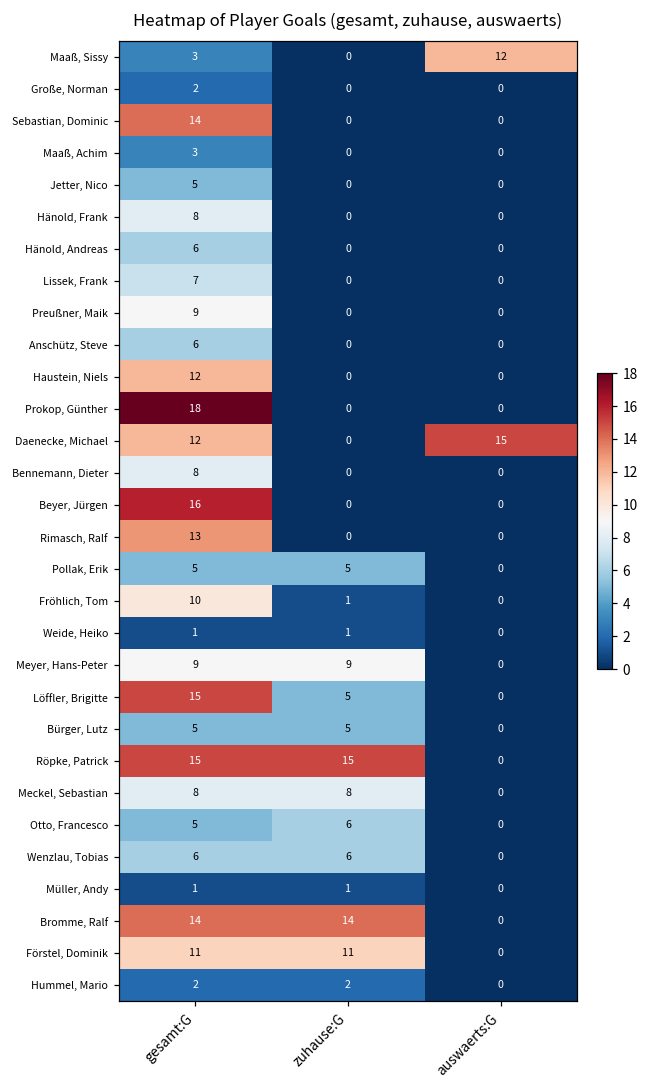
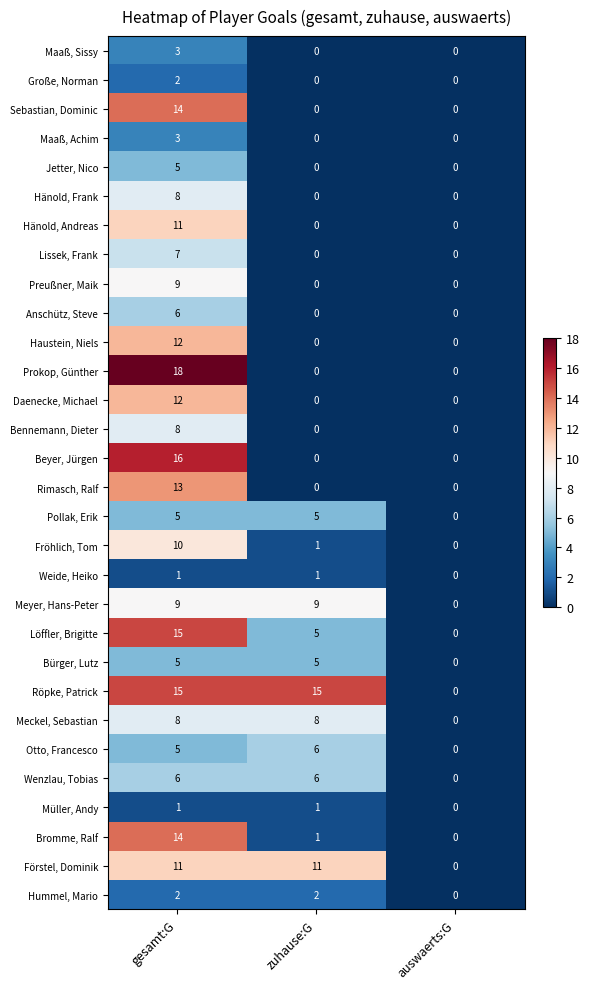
  {
    "Maaß, Sissy": {
      "gesamt:G": 3,
      "zuhause:G": 0,
-     "auswaerts:G": 12
+     "auswaerts:G": 0
    },
    "Große, Norman": {
      "gesamt:G": 2,
      "zuhause:G": 0,
      "auswaerts:G": 0
    },
    "Sebastian, Dominic": {
      "gesamt:G": 14,
      "zuhause:G": 0,
      "auswaerts:G": 0
    },
    "Maaß, Achim": {
      "gesamt:G": 3,
      "zuhause:G": 0,
      "auswaerts:G": 0
    },
    "Jetter, Nico": {
      "gesamt:G": 5,
      "zuhause:G": 0,
      "auswaerts:G": 0
    },
    "Hänold, Frank": {
      "gesamt:G": 8,
      "zuhause:G": 0,
      "auswaerts:G": 0
    },
    "Hänold, Andreas": {
-     "gesamt:G": 6,
+     "gesamt:G": 11,
      "zuhause:G": 0,
      "auswaerts:G": 0
    },
    "Lissek, Frank": {
      "gesamt:G": 7,
      "zuhause:G": 0,
      "auswaerts:G": 0
    },
    "Preußner, Maik": {
      "gesamt:G": 9,
      "zuhause:G": 0,
      "auswaerts:G": 0
    },
    "Anschütz, Steve": {
      "gesamt:G": 6,
      "zuhause:G": 0,
      "auswaerts:G": 0
    },
    "Haustein, Niels": {
      "gesamt:G": 12,
      "zuhause:G": 0,
      "auswaerts:G": 0
    },
    "Prokop, Günther": {
      "gesamt:G": 18,
      "zuhause:G": 0,
      "auswaerts:G": 0
    },
    "Daenecke, Michael": {
      "gesamt:G": 12,
      "zuhause:G": 0,
-     "auswaerts:G": 15
+     "auswaerts:G": 0
    },
    "Bennemann, Dieter": {
      "gesamt:G": 8,
      "zuhause:G": 0,
      "auswaerts:G": 0
    },
    "Beyer, Jürgen": {
      "gesamt:G": 16,
      "zuhause:G": 0,
      "auswaerts:G": 0
    },
    "Rimasch, Ralf": {
      "gesamt:G": 13,
      "zuhause:G": 0,
      "auswaerts:G": 0
    },
    "Pollak, Erik": {
      "gesamt:G": 5,
      "zuhause:G": 5,
      "auswaerts:G": 0
    },
    "Fröhlich, Tom": {
      "gesamt:G": 10,
      "zuhause:G": 1,
      "auswaerts:G": 0
    },
    "Weide, Heiko": {
      "gesamt:G": 1,
      "zuhause:G": 1,
      "auswaerts:G": 0
    },
    "Meyer, Hans-Peter": {
      "gesamt:G": 9,
      "zuhause:G": 9,
      "auswaerts:G": 0
    },
    "Löffler, Brigitte": {
      "gesamt:G": 15,
      "zuhause:G": 5,
      "auswaerts:G": 0
    },
    "Bürger, Lutz": {
      "gesamt:G": 5,
      "zuhause:G": 5,
      "auswaerts:G": 0
    },
    "Röpke, Patrick": {
      "gesamt:G": 15,
      "zuhause:G": 15,
      "auswaerts:G": 0
    },
    "Meckel, Sebastian": {
      "gesamt:G": 8,
      "zuhause:G": 8,
      "auswaerts:G": 0
    },
    "Otto, Francesco": {
      "gesamt:G": 5,
      "zuhause:G": 6,
      "auswaerts:G": 0
    },
    "Wenzlau, Tobias": {
      "gesamt:G": 6,
      "zuhause:G": 6,
      "auswaerts:G": 0
    },
    "Müller, Andy": {
      "gesamt:G": 1,
      "zuhause:G": 1,
      "auswaerts:G": 0
    },
    "Bromme, Ralf": {
      "gesamt:G": 14,
-     "zuhause:G": 14,
+     "zuhause:G": 1,
      "auswaerts:G": 0
    },
    "Förstel, Dominik": {
      "gesamt:G": 11,
      "zuhause:G": 11,
      "auswaerts:G": 0
    },
    "Hummel, Mario": {
      "gesamt:G": 2,
      "zuhause:G": 2,
      "auswaerts:G": 0
    }
  }
